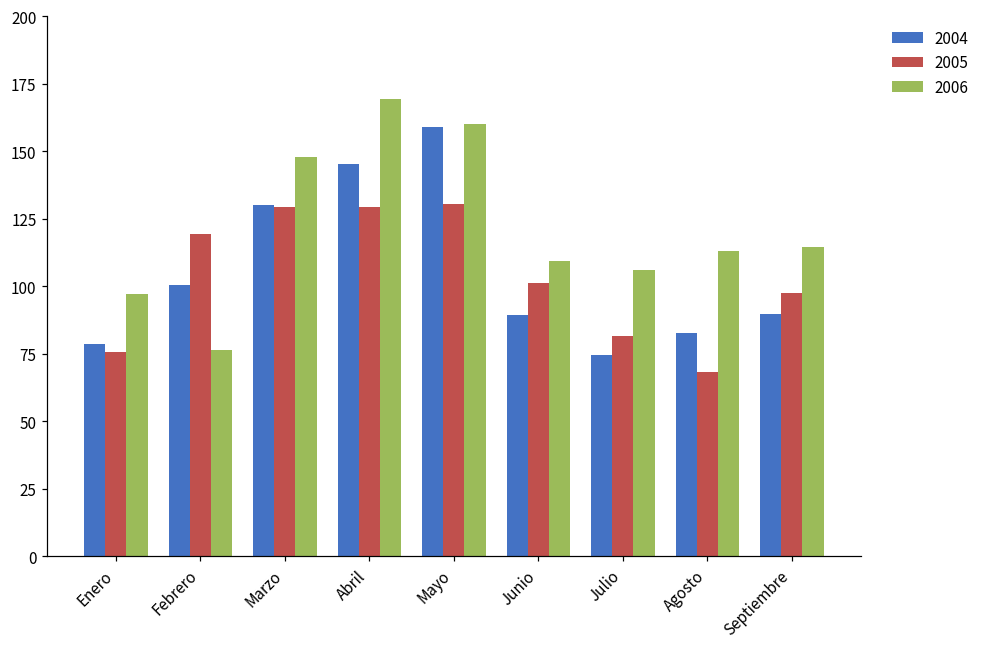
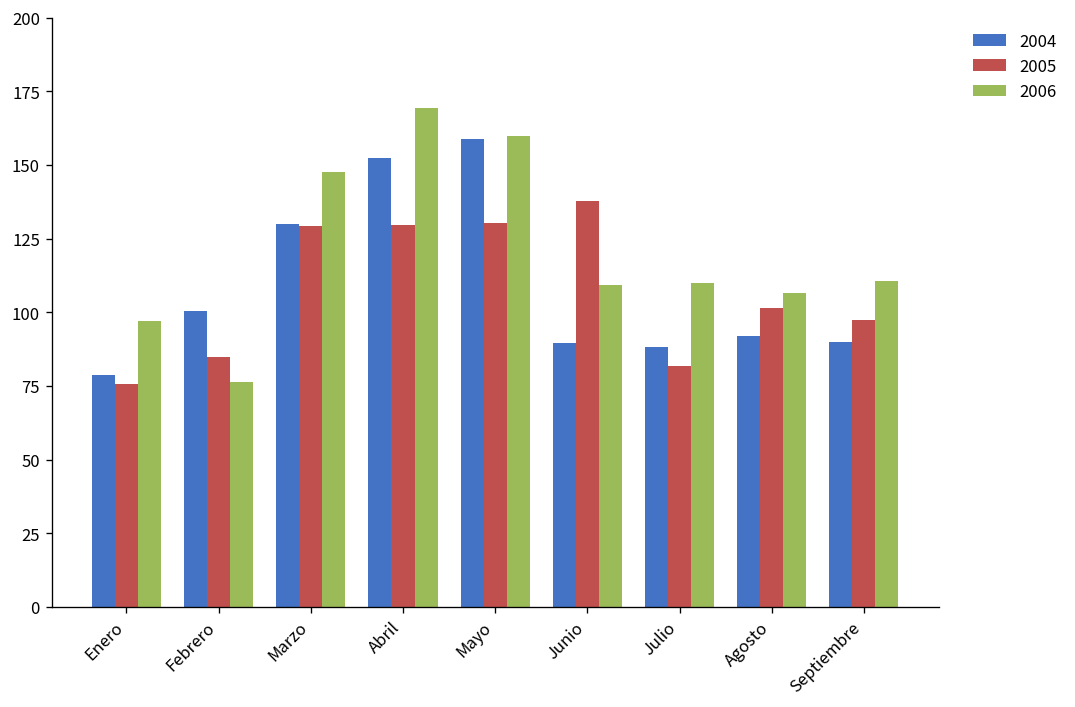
  {
    "2004": {
      "Enero": 79,
      "Febrero": 101,
      "Marzo": 130,
-     "Abril": 145,
+     "Abril": 152,
      "Mayo": 159,
      "Junio": 90,
-     "Julio": 74,
-     "Agosto": 83,
+     "Julio": 88,
+     "Agosto": 92,
      "Septiembre": 90
    },
    "2005": {
      "Enero": 76,
-     "Febrero": 119,
+     "Febrero": 85,
      "Marzo": 129,
      "Abril": 129,
      "Mayo": 130,
-     "Junio": 101,
+     "Junio": 138,
      "Julio": 82,
-     "Agosto": 68,
+     "Agosto": 102,
      "Septiembre": 97
    },
    "2006": {
      "Enero": 97,
      "Febrero": 76,
      "Marzo": 148,
      "Abril": 169,
      "Mayo": 160,
      "Junio": 109,
-     "Julio": 106,
-     "Agosto": 113,
-     "Septiembre": 115
+     "Julio": 110,
+     "Agosto": 107,
+     "Septiembre": 111
    }
  }
